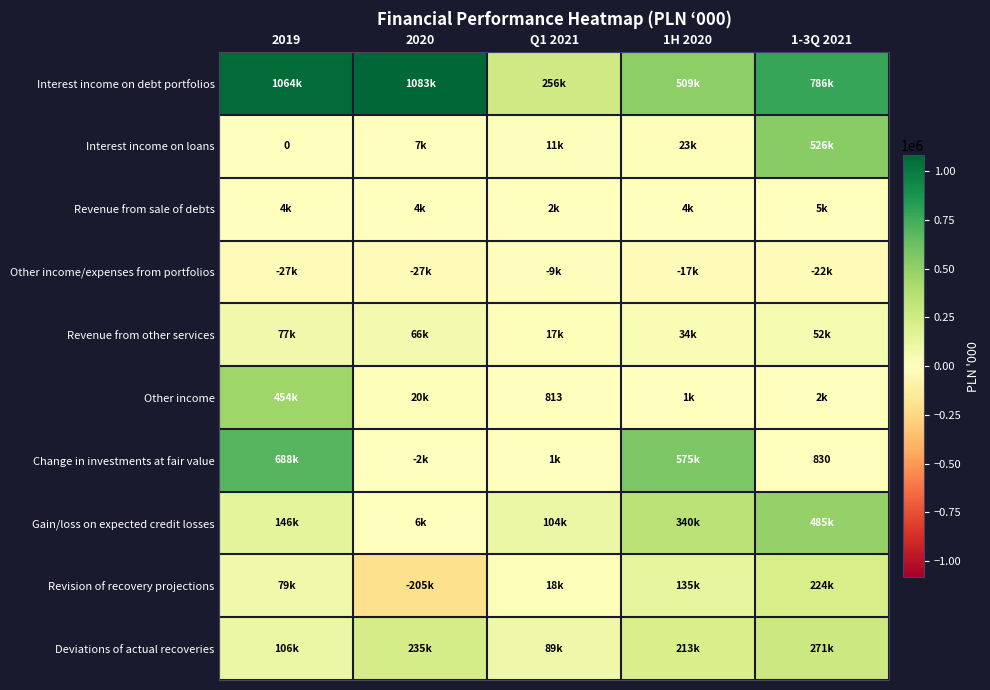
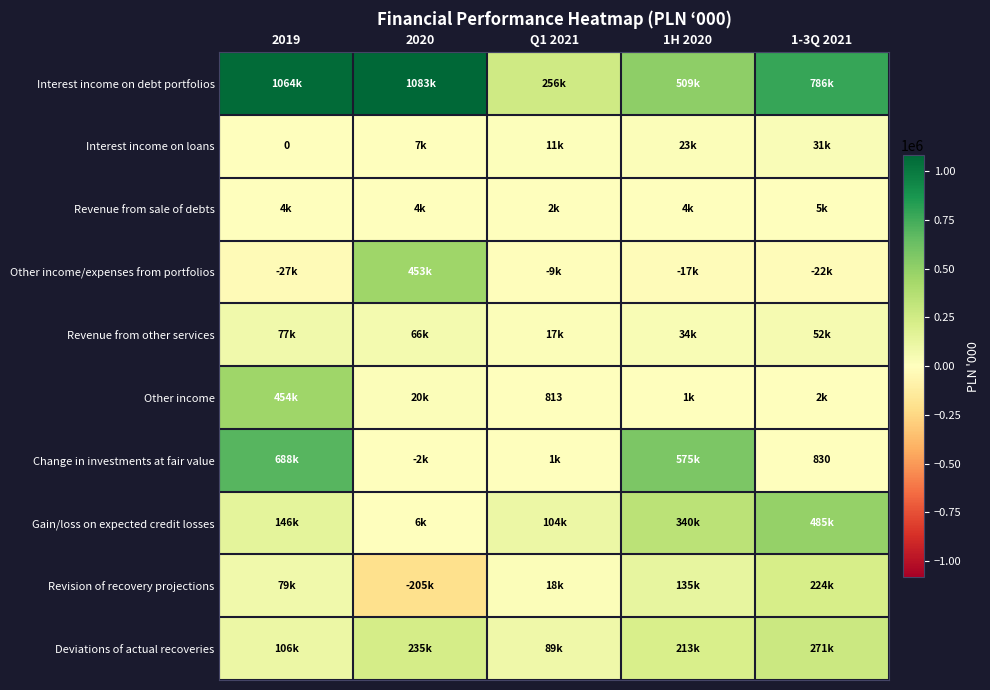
  {
    "Interest income on debt portfolios": {
      "2019": "1064k",
      "2020": "1083k",
      "Q1 2021": "256k",
      "1H 2020": "509k",
      "1-3Q 2021": "786k"
    },
    "Interest income on loans": {
      "2019": "0",
      "2020": "7k",
      "Q1 2021": "11k",
      "1H 2020": "23k",
-     "1-3Q 2021": "526k"
+     "1-3Q 2021": "31k"
    },
    "Revenue from sale of debts": {
      "2019": "4k",
      "2020": "4k",
      "Q1 2021": "2k",
      "1H 2020": "4k",
      "1-3Q 2021": "5k"
    },
    "Other income/expenses from portfolios": {
      "2019": "-27k",
-     "2020": "-27k",
+     "2020": "453k",
      "Q1 2021": "-9k",
      "1H 2020": "-17k",
      "1-3Q 2021": "-22k"
    },
    "Revenue from other services": {
      "2019": "77k",
      "2020": "66k",
      "Q1 2021": "17k",
      "1H 2020": "34k",
      "1-3Q 2021": "52k"
    },
    "Other income": {
      "2019": "454k",
      "2020": "20k",
      "Q1 2021": "813",
      "1H 2020": "1k",
      "1-3Q 2021": "2k"
    },
    "Change in investments at fair value": {
      "2019": "688k",
      "2020": "-2k",
      "Q1 2021": "1k",
      "1H 2020": "575k",
      "1-3Q 2021": "830"
    },
    "Gain/loss on expected credit losses": {
      "2019": "146k",
      "2020": "6k",
      "Q1 2021": "104k",
      "1H 2020": "340k",
      "1-3Q 2021": "485k"
    },
    "Revision of recovery projections": {
      "2019": "79k",
      "2020": "-205k",
      "Q1 2021": "18k",
      "1H 2020": "135k",
      "1-3Q 2021": "224k"
    },
    "Deviations of actual recoveries": {
      "2019": "106k",
      "2020": "235k",
      "Q1 2021": "89k",
      "1H 2020": "213k",
      "1-3Q 2021": "271k"
    }
  }
